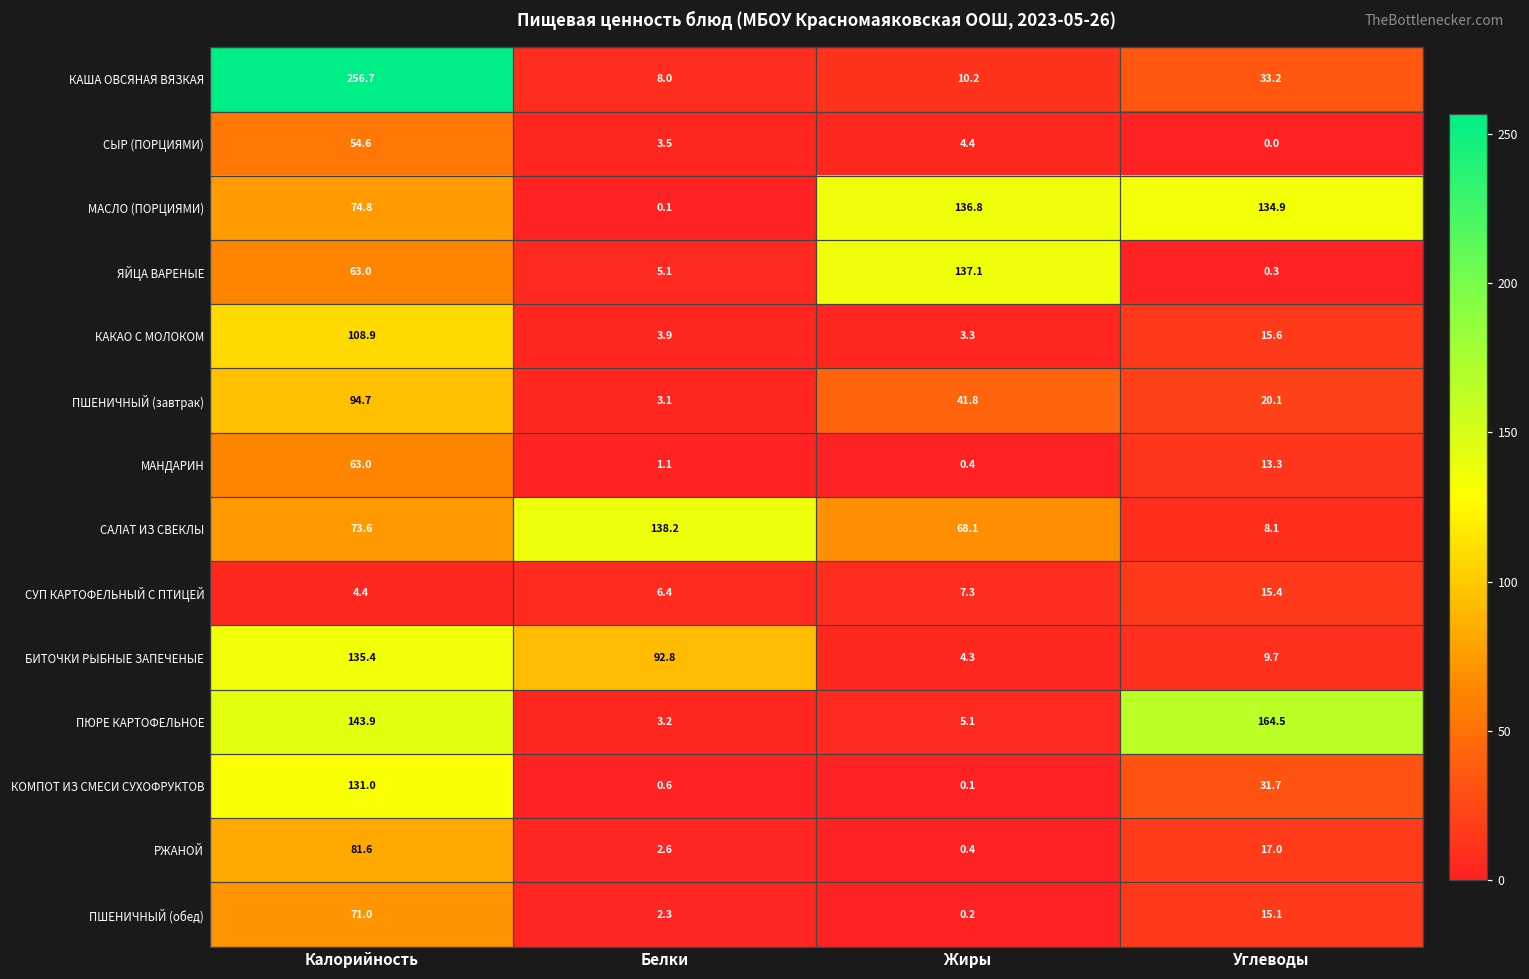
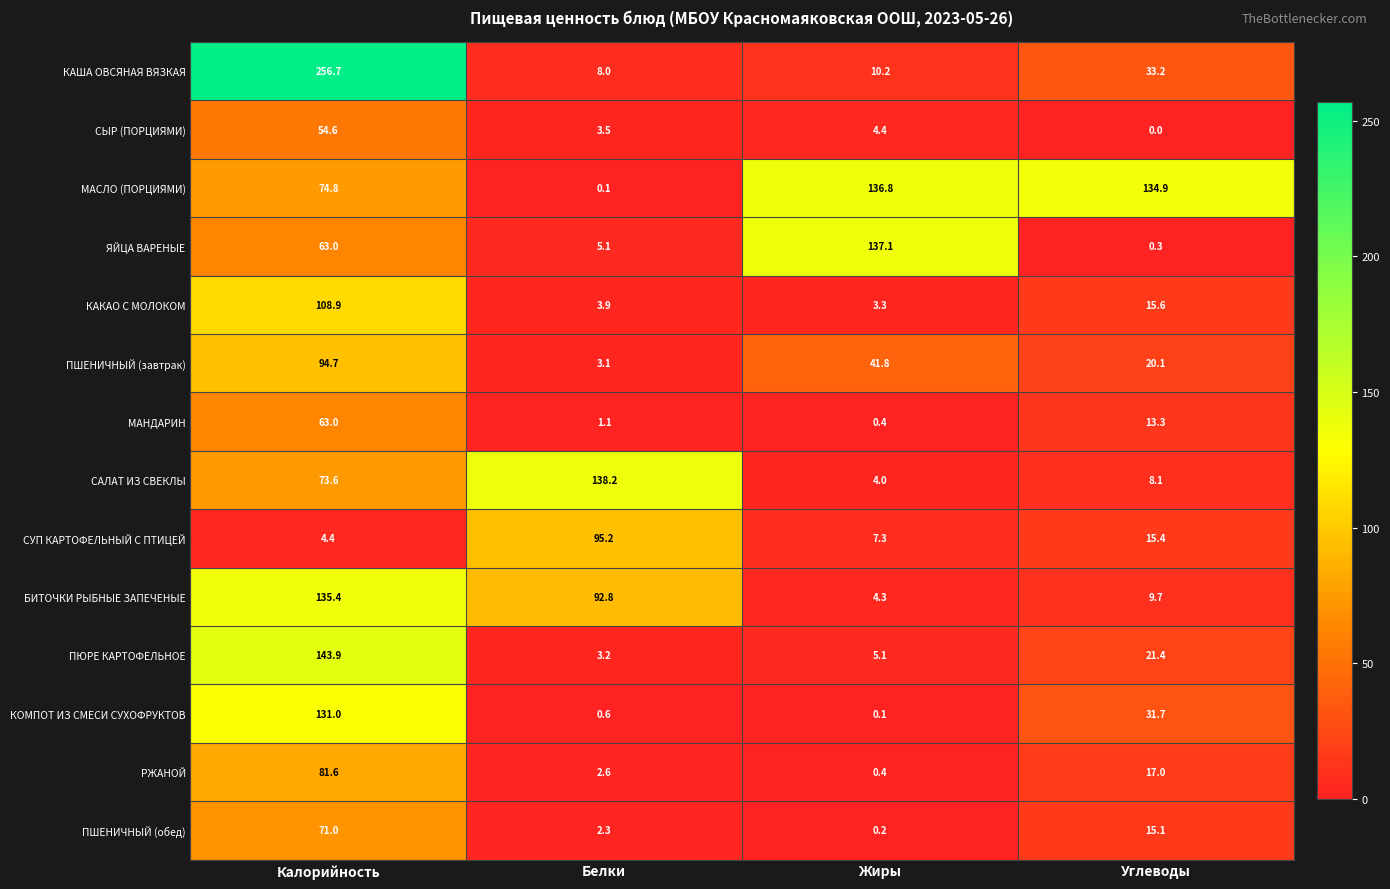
  {
    "КАША ОВСЯНАЯ ВЯЗКАЯ": {
      "Калорийность": 256.7,
      "Белки": 8.0,
      "Жиры": 10.2,
      "Углеводы": 33.2
    },
    "СЫР (ПОРЦИЯМИ)": {
      "Калорийность": 54.6,
      "Белки": 3.5,
      "Жиры": 4.4,
      "Углеводы": 0.0
    },
    "МАСЛО (ПОРЦИЯМИ)": {
      "Калорийность": 74.8,
      "Белки": 0.1,
      "Жиры": 136.8,
      "Углеводы": 134.9
    },
    "ЯЙЦА ВАРЕНЫЕ": {
      "Калорийность": 63.0,
      "Белки": 5.1,
      "Жиры": 137.1,
      "Углеводы": 0.3
    },
    "КАКАО С МОЛОКОМ": {
      "Калорийность": 108.9,
      "Белки": 3.9,
      "Жиры": 3.3,
      "Углеводы": 15.6
    },
    "ПШЕНИЧНЫЙ (завтрак)": {
      "Калорийность": 94.7,
      "Белки": 3.1,
      "Жиры": 41.8,
      "Углеводы": 20.1
    },
    "МАНДАРИН": {
      "Калорийность": 63.0,
      "Белки": 1.1,
      "Жиры": 0.4,
      "Углеводы": 13.3
    },
    "САЛАТ ИЗ СВЕКЛЫ": {
      "Калорийность": 73.6,
      "Белки": 138.2,
-     "Жиры": 68.1,
+     "Жиры": 4.0,
      "Углеводы": 8.1
    },
    "СУП КАРТОФЕЛЬНЫЙ С ПТИЦЕЙ": {
      "Калорийность": 4.4,
-     "Белки": 6.4,
+     "Белки": 95.2,
      "Жиры": 7.3,
      "Углеводы": 15.4
    },
    "БИТОЧКИ РЫБНЫЕ ЗАПЕЧЕНЫЕ": {
      "Калорийность": 135.4,
      "Белки": 92.8,
      "Жиры": 4.3,
      "Углеводы": 9.7
    },
    "ПЮРЕ КАРТОФЕЛЬНОЕ": {
      "Калорийность": 143.9,
      "Белки": 3.2,
      "Жиры": 5.1,
-     "Углеводы": 164.5
+     "Углеводы": 21.4
    },
    "КОМПОТ ИЗ СМЕСИ СУХОФРУКТОВ": {
      "Калорийность": 131.0,
      "Белки": 0.6,
      "Жиры": 0.1,
      "Углеводы": 31.7
    },
    "РЖАНОЙ": {
      "Калорийность": 81.6,
      "Белки": 2.6,
      "Жиры": 0.4,
      "Углеводы": 17.0
    },
    "ПШЕНИЧНЫЙ (обед)": {
      "Калорийность": 71.0,
      "Белки": 2.3,
      "Жиры": 0.2,
      "Углеводы": 15.1
    }
  }
